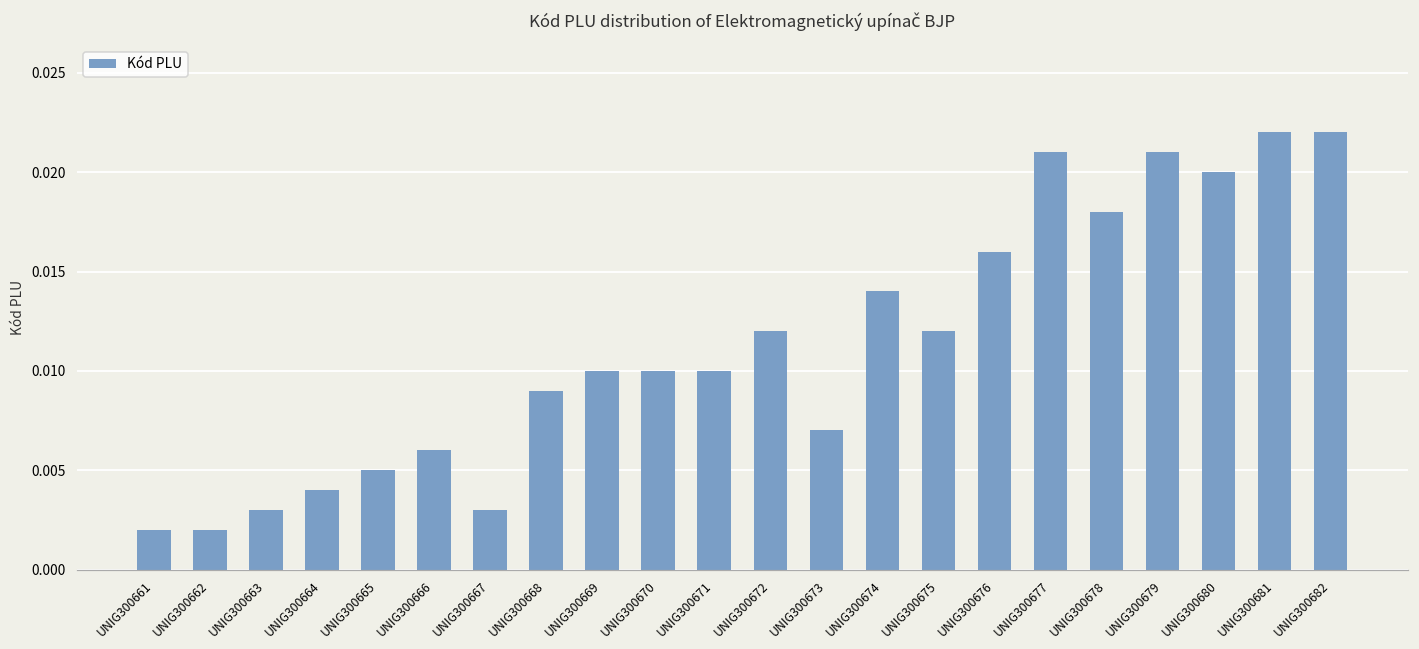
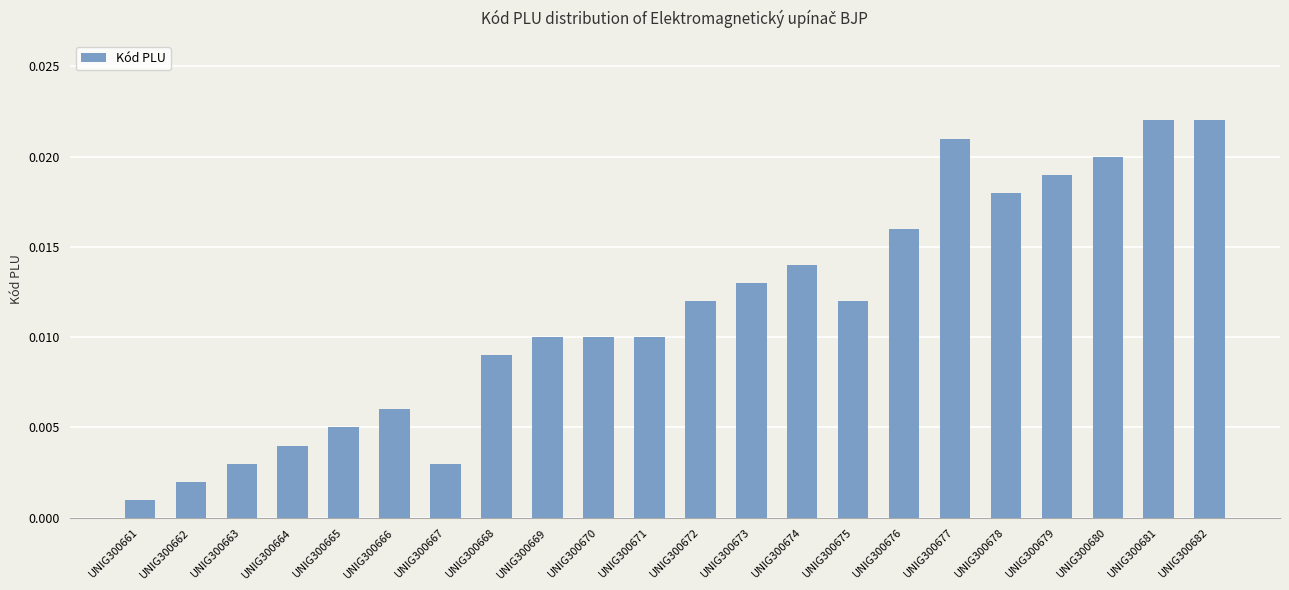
  {
-   "UNIG300661": 0.002,
+   "UNIG300661": 0.001,
    "UNIG300662": 0.002,
    "UNIG300663": 0.003,
    "UNIG300664": 0.004,
    "UNIG300665": 0.005,
    "UNIG300666": 0.006,
    "UNIG300667": 0.003,
    "UNIG300668": 0.009,
    "UNIG300669": 0.010,
    "UNIG300670": 0.010,
    "UNIG300671": 0.010,
    "UNIG300672": 0.012,
-   "UNIG300673": 0.007,
+   "UNIG300673": 0.013,
    "UNIG300674": 0.014,
    "UNIG300675": 0.012,
    "UNIG300676": 0.016,
    "UNIG300677": 0.021,
    "UNIG300678": 0.018,
-   "UNIG300679": 0.021,
+   "UNIG300679": 0.019,
    "UNIG300680": 0.020,
    "UNIG300681": 0.022,
    "UNIG300682": 0.022
  }
